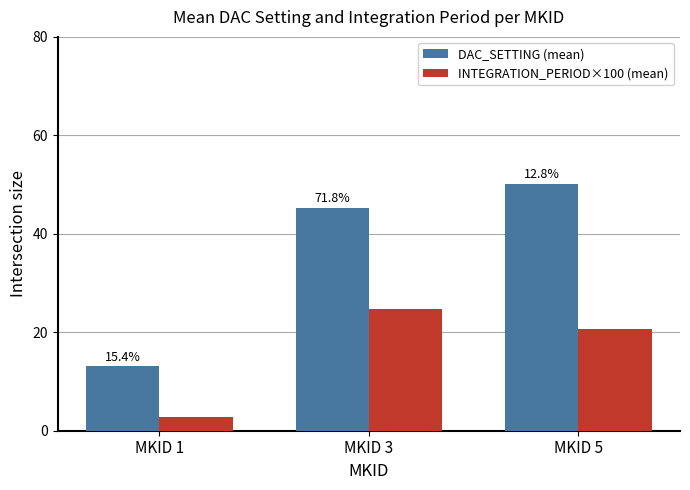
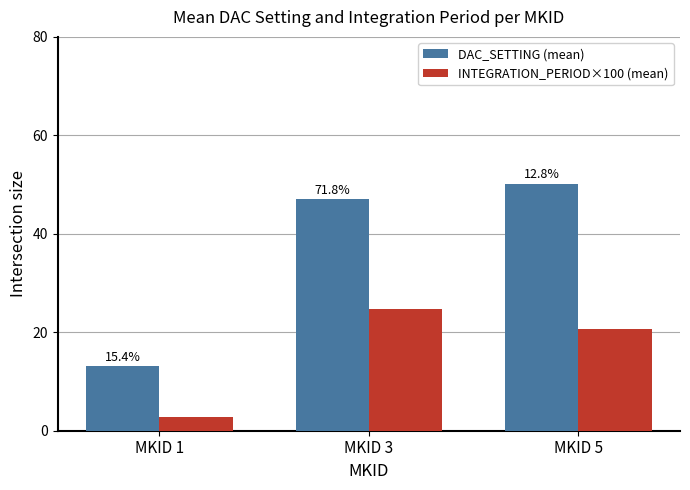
  {
    "DAC_SETTING (mean)": {
-     "MKID 3": 45
+     "MKID 3": 47
    },
    "INTEGRATION_PERIOD×100 (mean)": {
      "MKID 1": 3,
      "MKID 3": 25,
      "MKID 5": 21
    }
  }
